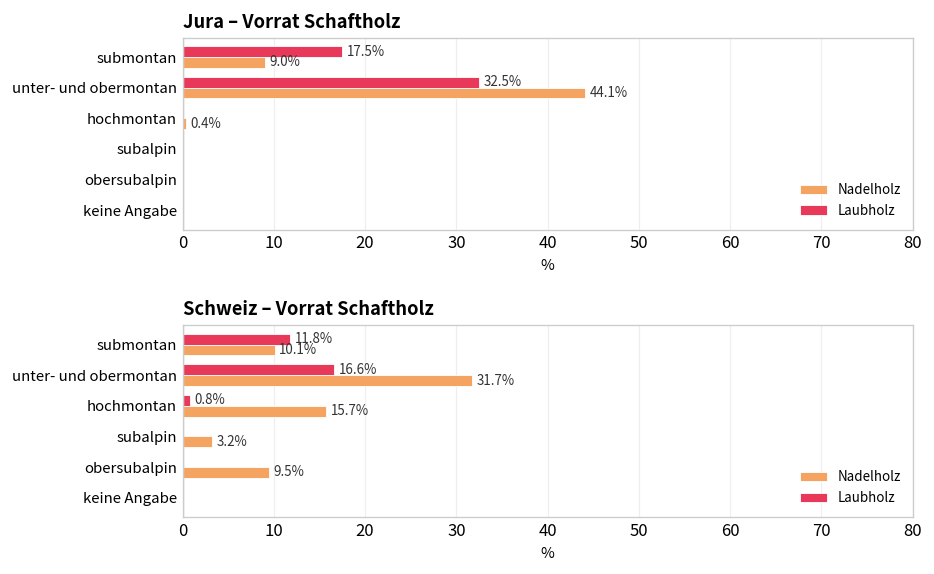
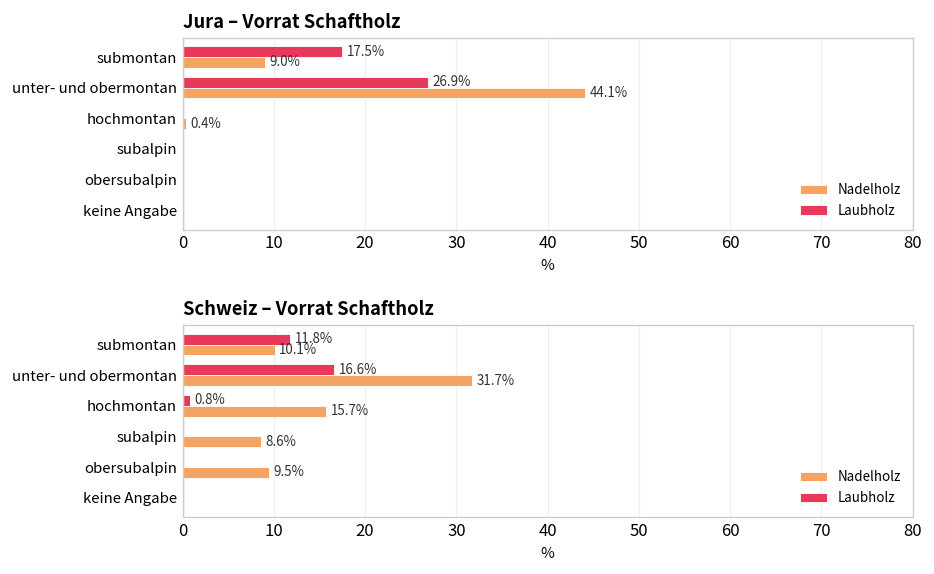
  {
    "Jura – Vorrat Schaftholz": {
      "Nadelholz": {
        "submontan": "9.0%",
        "unter- und obermontan": "44.1%",
        "hochmontan": "0.4%"
      },
      "Laubholz": {
        "submontan": "17.5%",
-       "unter- und obermontan": "32.5%"
+       "unter- und obermontan": "26.9%"
      }
    },
    "Schweiz – Vorrat Schaftholz": {
      "Nadelholz": {
        "submontan": "10.1%",
        "unter- und obermontan": "31.7%",
        "hochmontan": "15.7%",
-       "subalpin": "3.2%",
+       "subalpin": "8.6%",
        "obersubalpin": "9.5%"
      },
      "Laubholz": {
        "submontan": "11.8%",
        "unter- und obermontan": "16.6%",
        "hochmontan": "0.8%"
      }
    }
  }
